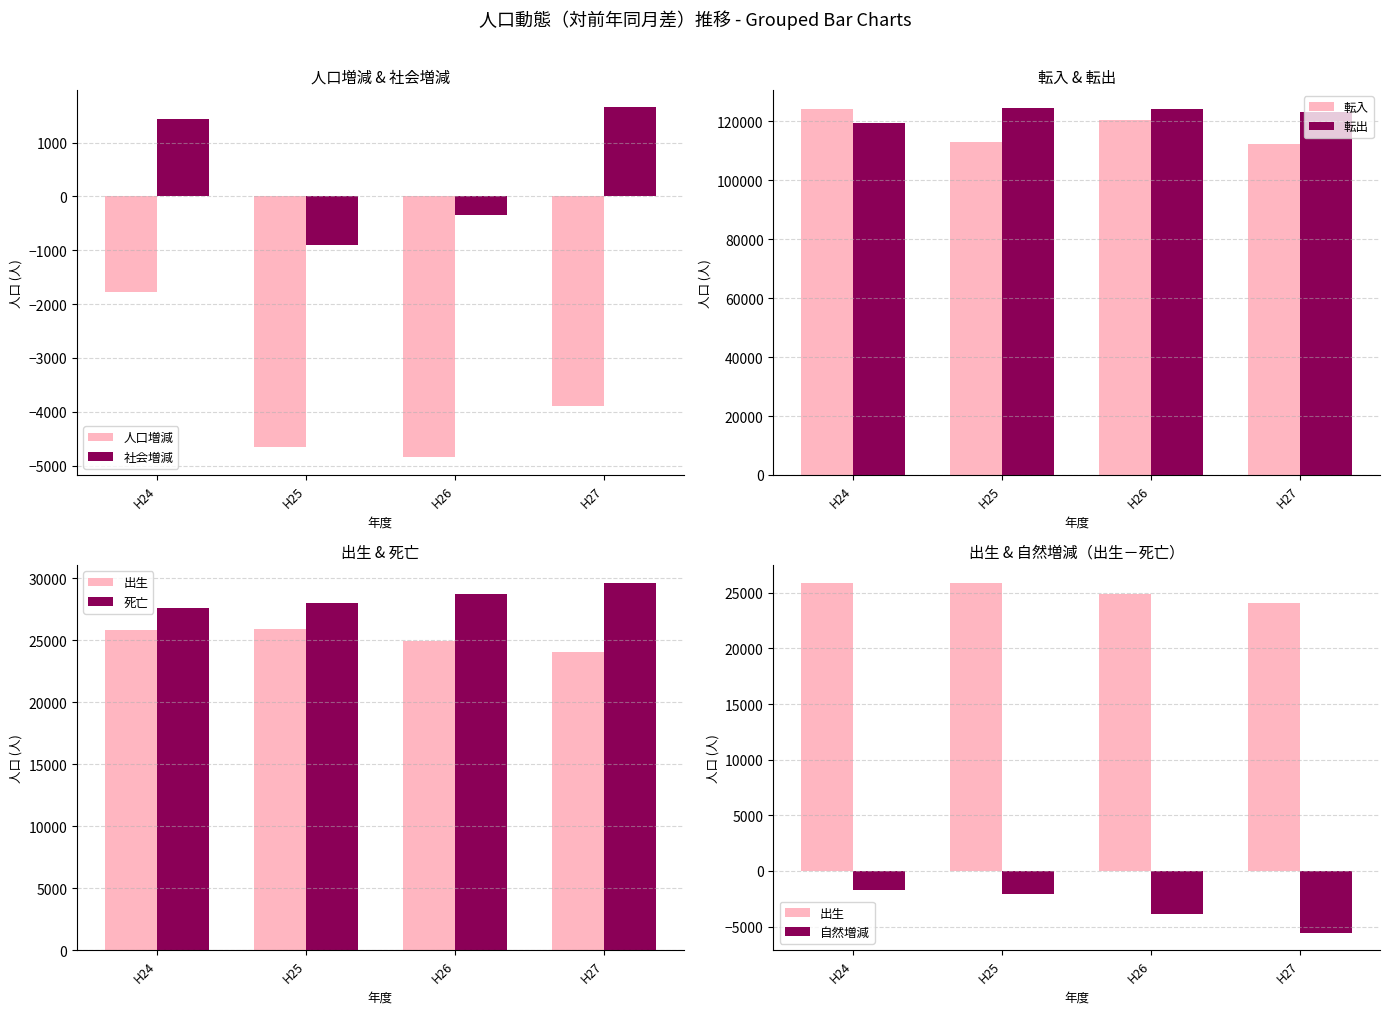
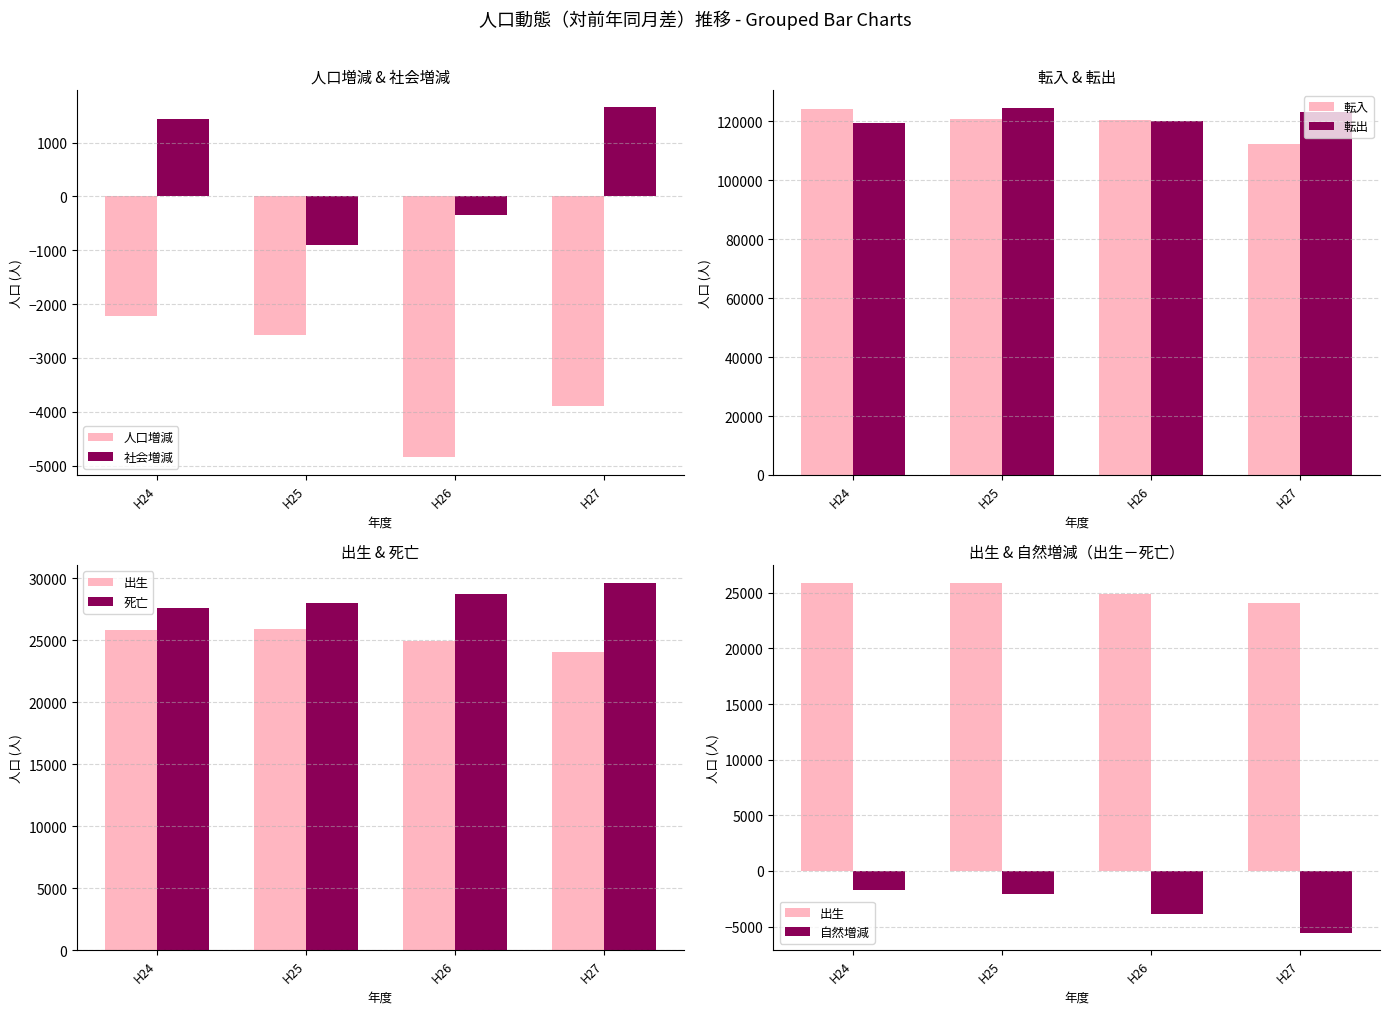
  {
    "人口増減 & 社会増減": {
      "人口増減": {
-       "H24": -1800,
-       "H25": -4600,
+       "H24": -2200,
+       "H25": -2600,
        "H26": -4800,
        "H27": -3900
      },
      "社会増減": {
        "H24": 1400,
        "H25": -900,
        "H26": -300,
        "H27": 1700
      }
    },
    "転入 & 転出": {
      "転入": {
        "H24": 124000,
-       "H25": 113000,
+       "H25": 121000,
        "H26": 120000,
        "H27": 112000
      },
      "転出": {
        "H24": 119000,
        "H25": 124000,
-       "H26": 124000
+       "H26": 120000
      }
    },
    "出生 & 死亡": {
      "出生": {
        "H24": 25900,
        "H25": 25900,
        "H26": 24900,
        "H27": 24000
      },
      "死亡": {
        "H24": 27600,
        "H25": 28000,
        "H26": 28800,
        "H27": 29600
      }
    },
    "出生 & 自然増減（出生－死亡）": {
      "出生": {
        "H24": 25900,
        "H25": 25900,
        "H26": 24900,
        "H27": 24000
      },
      "自然増減": {
        "H24": -1700,
        "H25": -2100,
        "H26": -3800,
        "H27": -5500
      }
    }
  }
